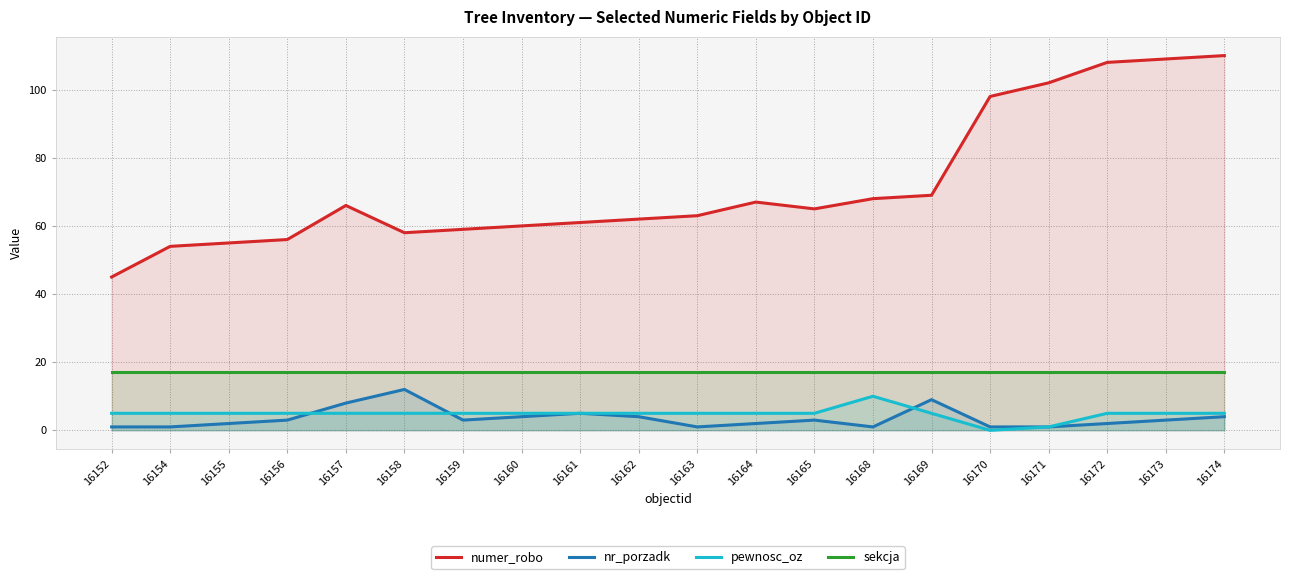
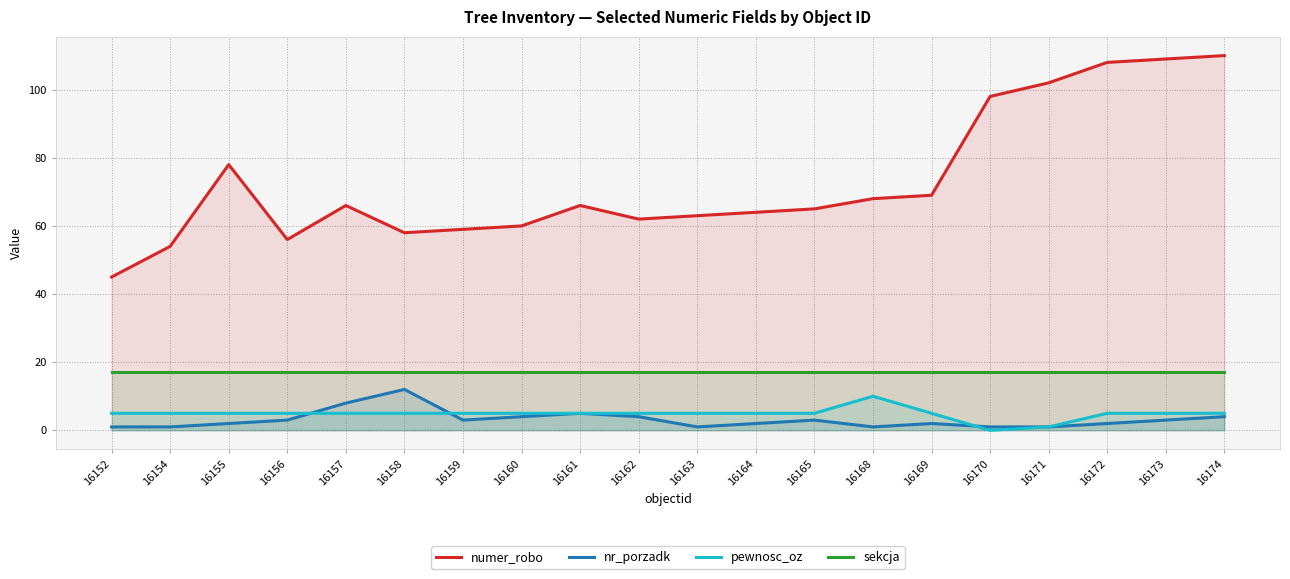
  {
    "numer_robo": {
      "16152": 45,
      "16154": 54,
-     "16155": 55,
+     "16155": 78,
      "16156": 56,
      "16157": 66,
      "16158": 58,
      "16159": 59,
      "16160": 60,
-     "16161": 61,
+     "16161": 66,
      "16162": 62,
      "16163": 63,
-     "16164": 67,
+     "16164": 64,
      "16165": 65,
      "16168": 68,
      "16169": 69,
      "16170": 98,
      "16171": 102,
      "16172": 108,
      "16173": 109,
      "16174": 110
    },
    "nr_porzadk": {
      "16152": 1,
      "16154": 1,
      "16155": 2,
      "16156": 3,
      "16157": 8,
      "16158": 12,
      "16159": 3,
      "16160": 4,
      "16162": 4,
      "16163": 1,
      "16164": 2,
      "16165": 3,
      "16168": 1,
-     "16169": 9,
+     "16169": 2,
      "16170": 1,
      "16172": 2,
      "16173": 3,
      "16174": 4
    },
    "pewnosc_oz": {
      "16152": 5,
      "16154": 5,
      "16155": 5,
      "16156": 5,
      "16157": 5,
      "16158": 5,
      "16159": 5,
      "16160": 5,
      "16162": 5,
      "16163": 5,
      "16164": 5,
      "16165": 5,
      "16168": 10,
      "16169": 5,
      "16170": 0,
      "16172": 5,
      "16173": 5,
      "16174": 5
    },
    "sekcja": {
      "16152": 17,
      "16154": 17,
      "16155": 17,
      "16156": 17,
      "16157": 17,
      "16158": 17,
      "16159": 17,
      "16160": 17,
      "16161": 17,
      "16162": 17,
      "16163": 17,
      "16164": 17,
      "16165": 17,
      "16168": 17,
      "16169": 17,
      "16170": 17,
      "16171": 17,
      "16172": 17,
      "16173": 17,
      "16174": 17
    }
  }
